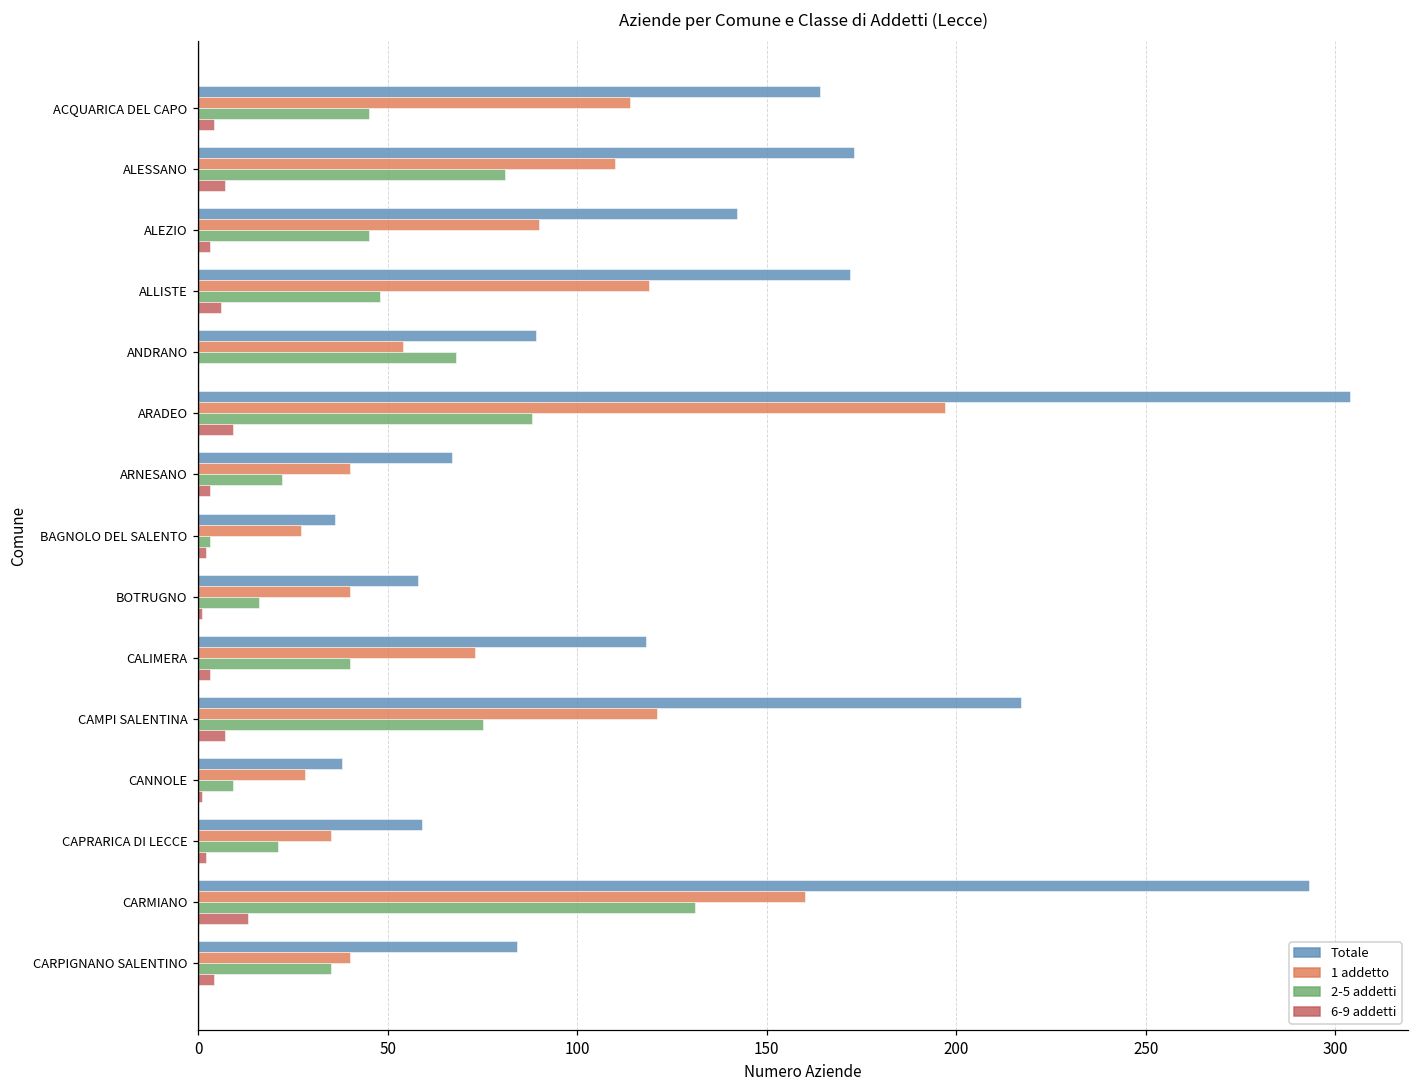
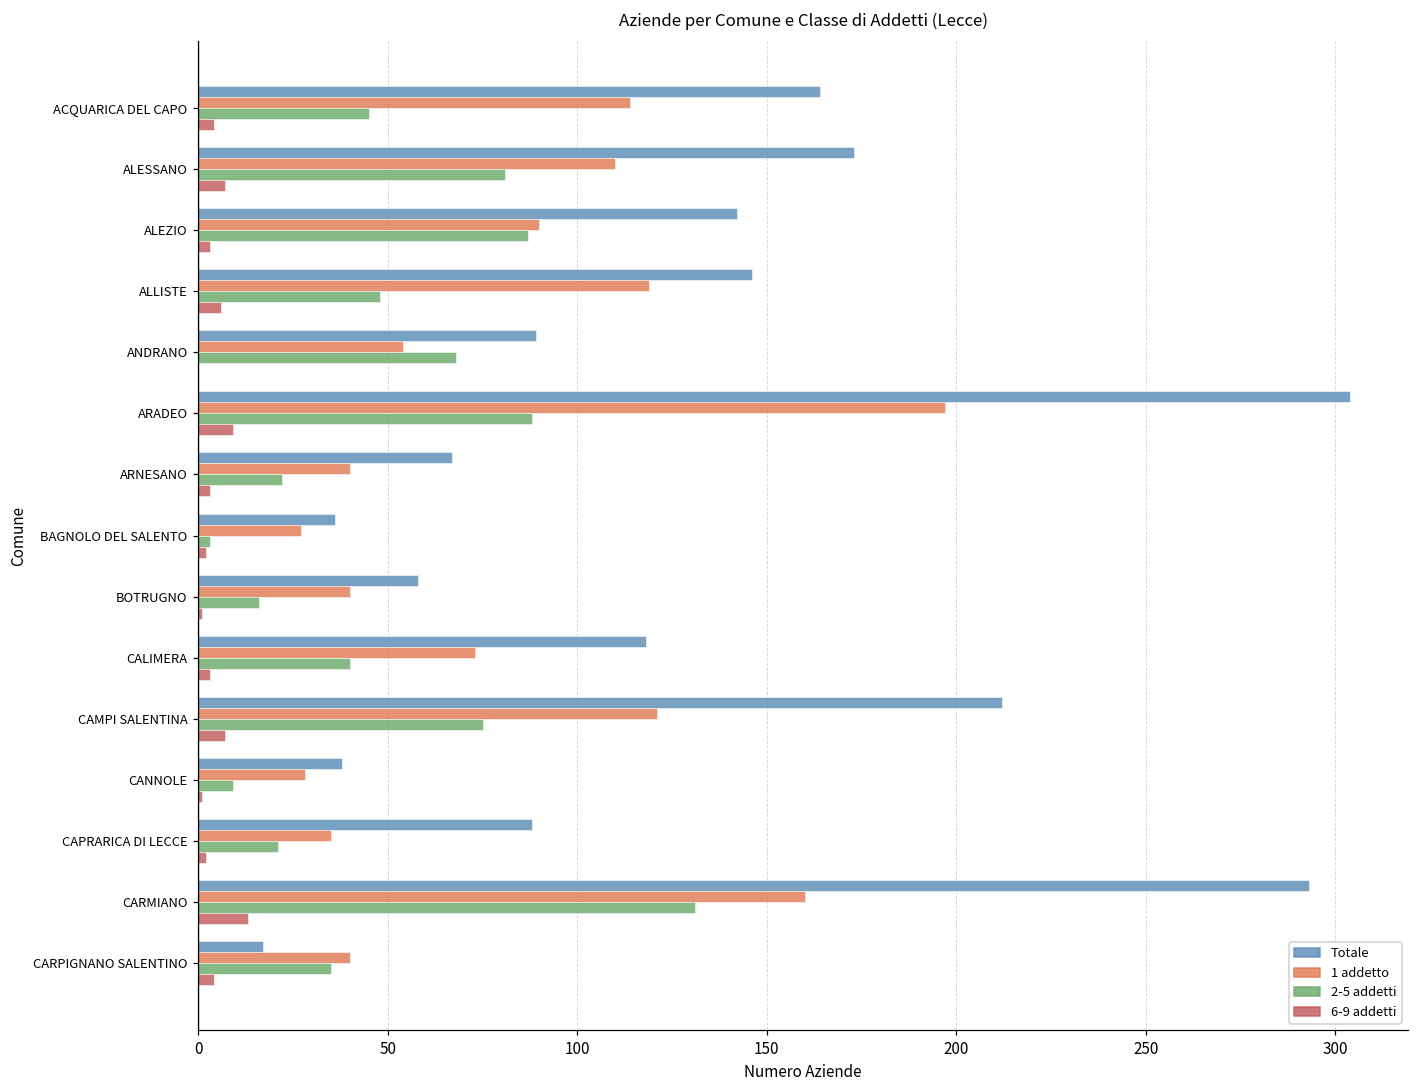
  {
    "Totale": {
      "ACQUARICA DEL CAPO": 164,
      "ALESSANO": 173,
      "ALEZIO": 142,
-     "ALLISTE": 172,
+     "ALLISTE": 146,
      "ANDRANO": 89,
      "ARADEO": 304,
      "ARNESANO": 67,
      "BAGNOLO DEL SALENTO": 36,
      "BOTRUGNO": 58,
      "CALIMERA": 118,
-     "CAMPI SALENTINA": 217,
+     "CAMPI SALENTINA": 212,
      "CANNOLE": 38,
-     "CAPRARICA DI LECCE": 59,
+     "CAPRARICA DI LECCE": 88,
      "CARMIANO": 293,
-     "CARPIGNANO SALENTINO": 84
+     "CARPIGNANO SALENTINO": 17
    },
    "2-5 addetti": {
      "ACQUARICA DEL CAPO": 45,
      "ALESSANO": 81,
-     "ALEZIO": 45,
+     "ALEZIO": 87,
      "ALLISTE": 48,
      "ANDRANO": 68,
      "ARADEO": 88,
      "ARNESANO": 22,
      "BAGNOLO DEL SALENTO": 3,
      "BOTRUGNO": 16,
      "CALIMERA": 40,
      "CAMPI SALENTINA": 75,
      "CANNOLE": 9,
      "CAPRARICA DI LECCE": 21,
      "CARMIANO": 131,
      "CARPIGNANO SALENTINO": 35
    }
  }
